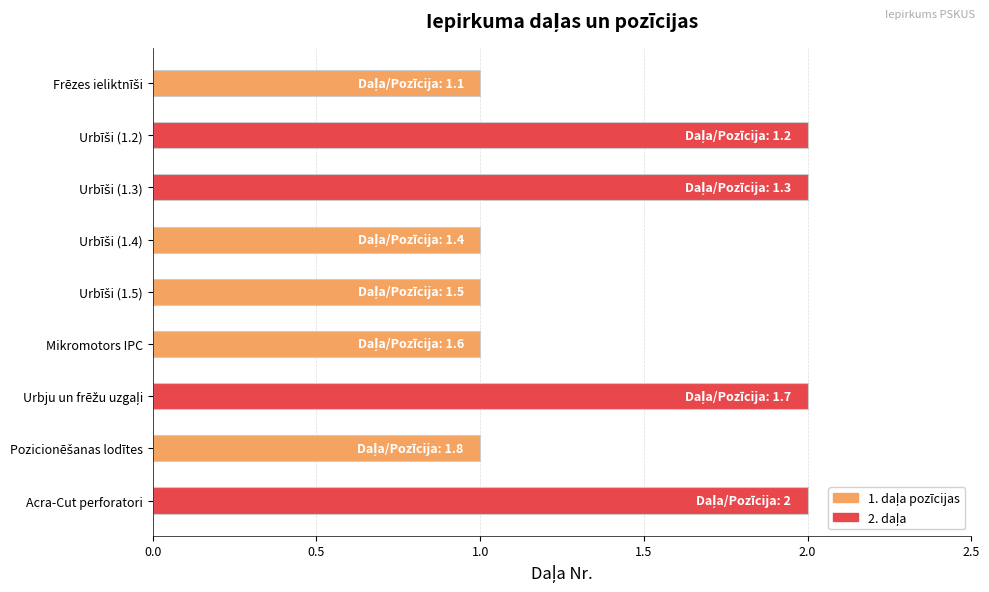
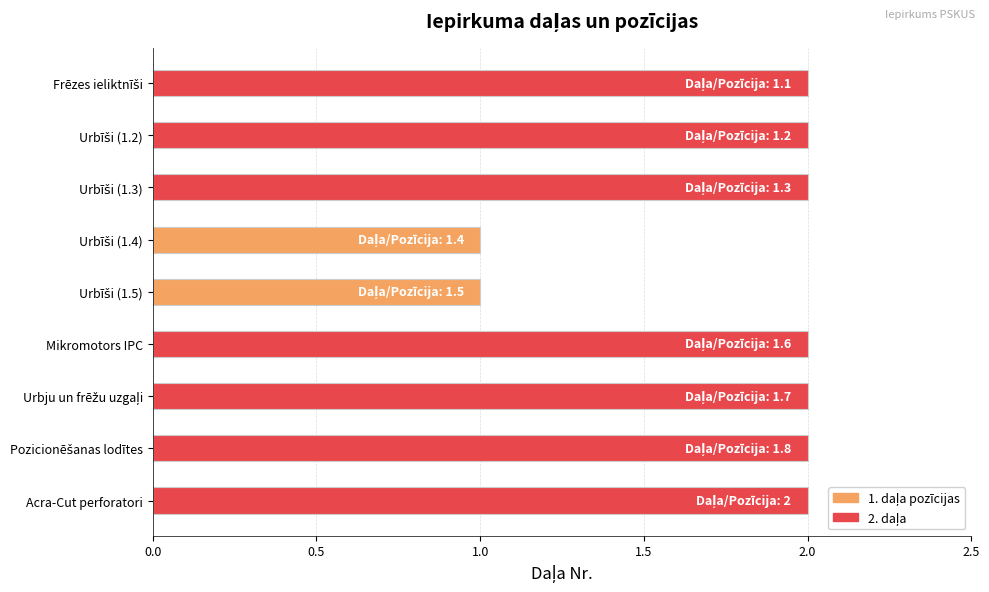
  {
-   "Frēzes ieliktnīši": 1,
-   "Mikromotors IPC": 1,
-   "Pozicionēšanas lodītes": 1
+   "Frēzes ieliktnīši": 2,
+   "Mikromotors IPC": 2,
+   "Pozicionēšanas lodītes": 2
  }
